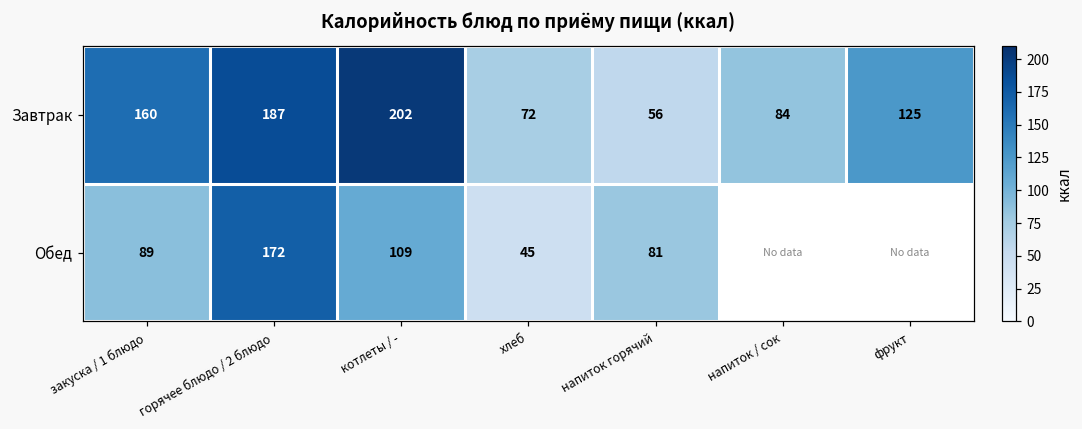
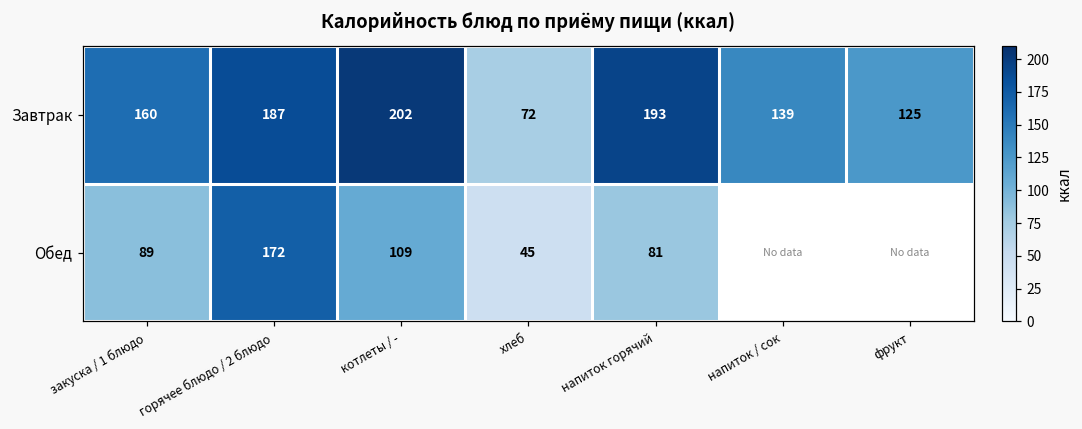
  {
    "Завтрак": {
      "закуска / 1 блюдо": 160,
      "горячее блюдо / 2 блюдо": 187,
      "котлеты / -": 202,
      "хлеб": 72,
-     "напиток горячий": 56,
-     "напиток / сок": 84,
+     "напиток горячий": 193,
+     "напиток / сок": 139,
      "фрукт": 125
    },
    "Обед": {
      "закуска / 1 блюдо": 89,
      "горячее блюдо / 2 блюдо": 172,
      "котлеты / -": 109,
      "хлеб": 45,
      "напиток горячий": 81
    }
  }
